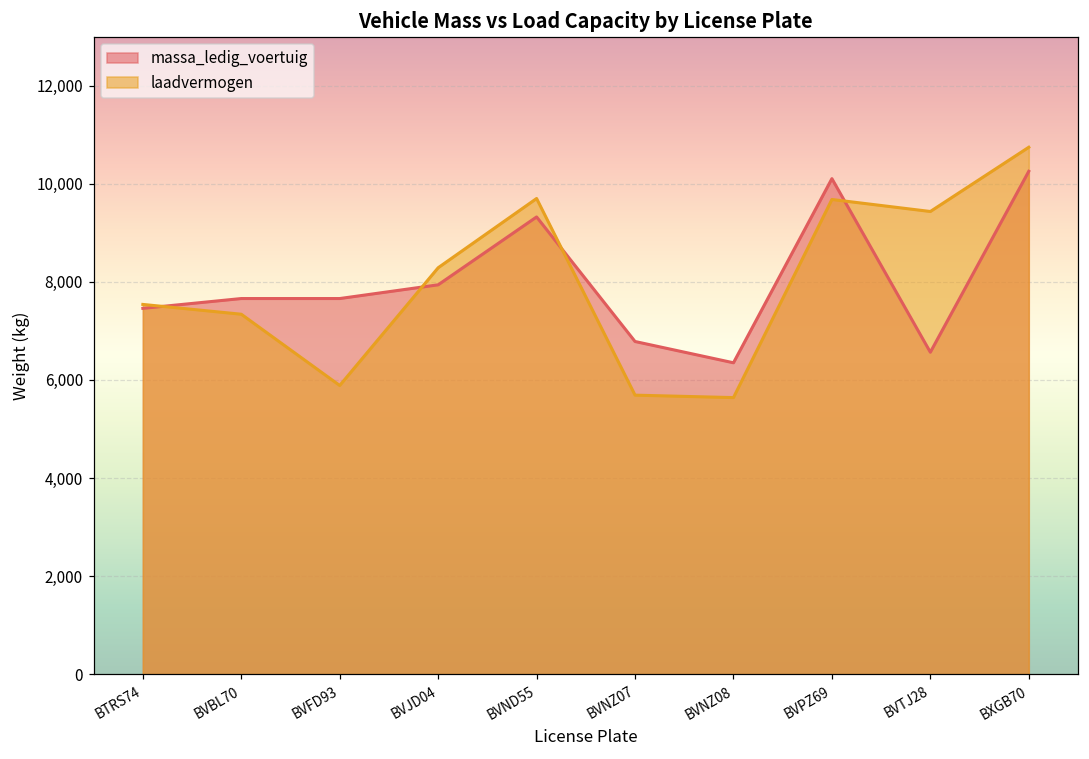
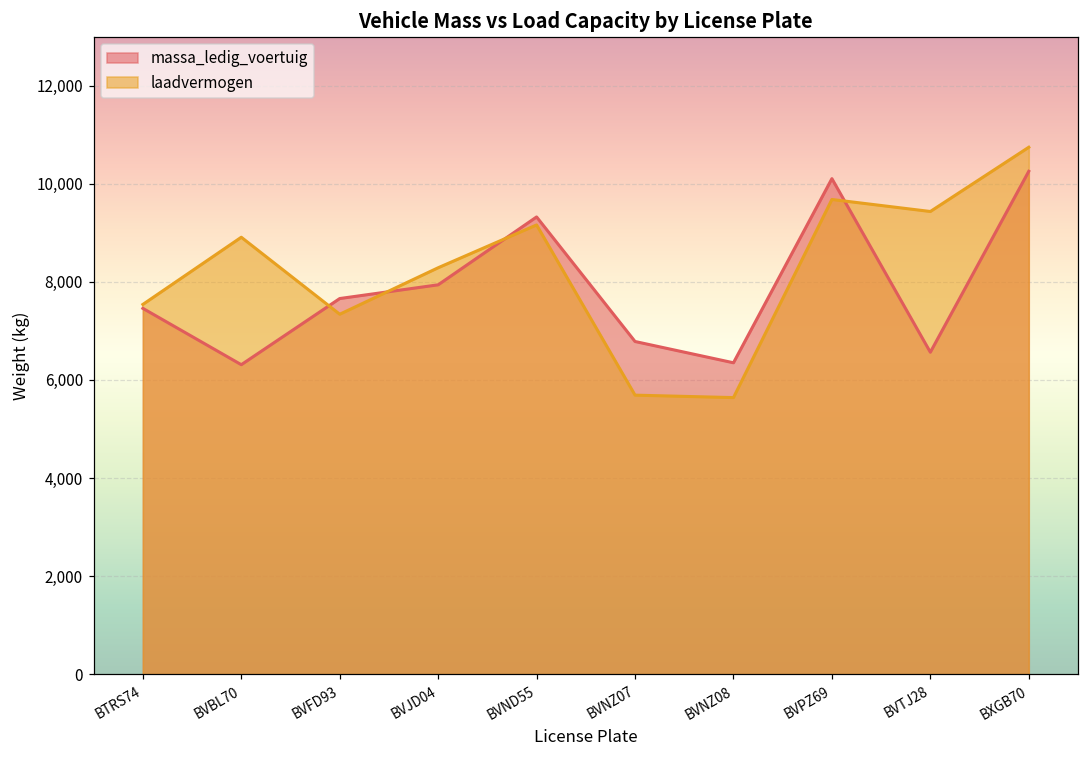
  {
    "massa_ledig_voertuig": {
      "BTRS74": "7,500",
-     "BVBL70": "7,700",
+     "BVBL70": "6,300",
      "BVFD93": "7,700",
      "BVJD04": "7,900",
      "BVND55": "9,300",
      "BVNZ07": "6,800",
      "BVNZ08": "6,400",
      "BVPZ69": "10,100",
      "BVTJ28": "6,600",
      "BXGB70": "10,300"
    },
    "laadvermogen": {
      "BTRS74": "7,500",
-     "BVBL70": "7,300",
-     "BVFD93": "5,900",
+     "BVBL70": "8,900",
+     "BVFD93": "7,300",
      "BVJD04": "8,300",
-     "BVND55": "9,700",
+     "BVND55": "9,200",
      "BVNZ07": "5,700",
      "BVNZ08": "5,600",
      "BVPZ69": "9,700",
      "BVTJ28": "9,400",
      "BXGB70": "10,700"
    }
  }
